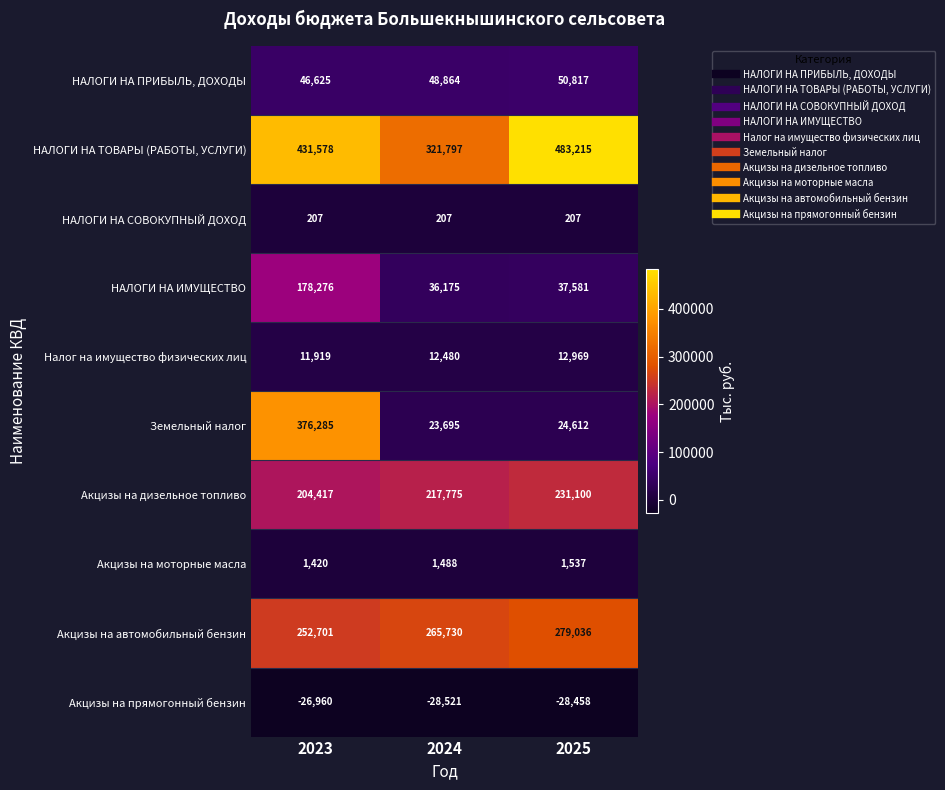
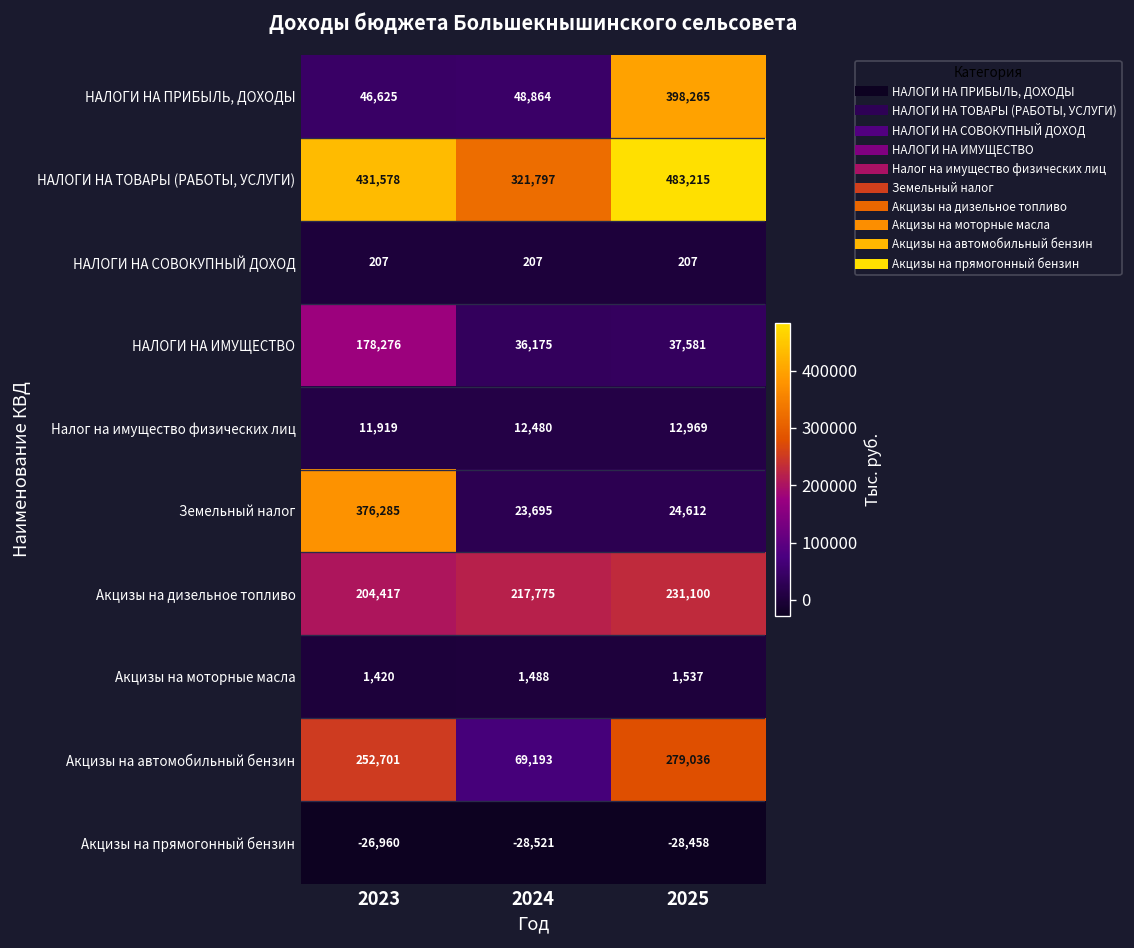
  {
    "НАЛОГИ НА ПРИБЫЛЬ, ДОХОДЫ": {
      "2023": "46,625",
      "2024": "48,864",
-     "2025": "50,817"
+     "2025": "398,265"
    },
    "НАЛОГИ НА ТОВАРЫ (РАБОТЫ, УСЛУГИ)": {
      "2023": "431,578",
      "2024": "321,797",
      "2025": "483,215"
    },
    "НАЛОГИ НА СОВОКУПНЫЙ ДОХОД": {
      "2023": "207",
      "2024": "207",
      "2025": "207"
    },
    "НАЛОГИ НА ИМУЩЕСТВО": {
      "2023": "178,276",
      "2024": "36,175",
      "2025": "37,581"
    },
    "Налог на имущество физических лиц": {
      "2023": "11,919",
      "2024": "12,480",
      "2025": "12,969"
    },
    "Земельный налог": {
      "2023": "376,285",
      "2024": "23,695",
      "2025": "24,612"
    },
    "Акцизы на дизельное топливо": {
      "2023": "204,417",
      "2024": "217,775",
      "2025": "231,100"
    },
    "Акцизы на моторные масла": {
      "2023": "1,420",
      "2024": "1,488",
      "2025": "1,537"
    },
    "Акцизы на автомобильный бензин": {
      "2023": "252,701",
-     "2024": "265,730",
+     "2024": "69,193",
      "2025": "279,036"
    },
    "Акцизы на прямогонный бензин": {
      "2023": "-26,960",
      "2024": "-28,521",
      "2025": "-28,458"
    }
  }
